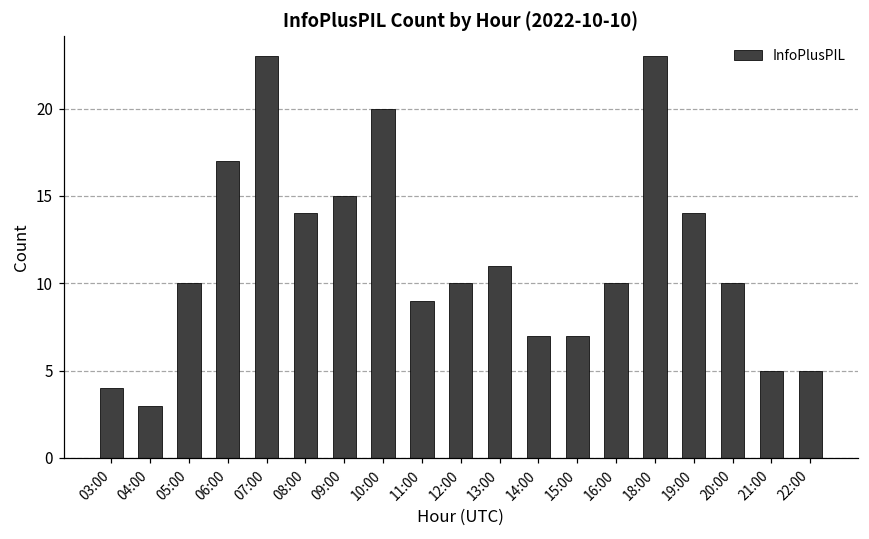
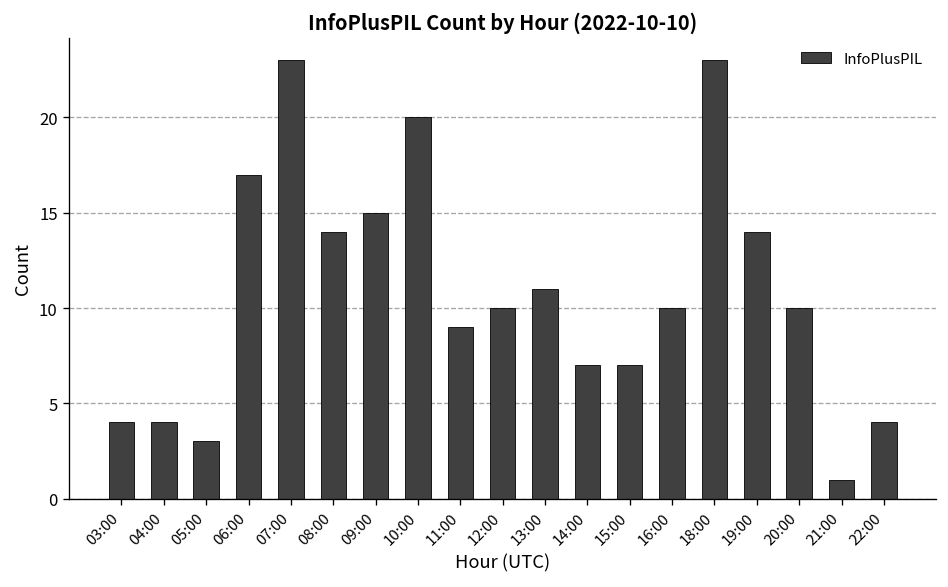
  {
    "03:00": 4,
-   "04:00": 3,
-   "05:00": 10,
+   "04:00": 4,
+   "05:00": 3,
    "06:00": 17,
    "07:00": 23,
    "08:00": 14,
    "09:00": 15,
    "10:00": 20,
    "11:00": 9,
    "12:00": 10,
    "13:00": 11,
    "14:00": 7,
    "15:00": 7,
    "16:00": 10,
    "18:00": 23,
    "19:00": 14,
    "20:00": 10,
-   "21:00": 5,
-   "22:00": 5
+   "21:00": 1,
+   "22:00": 4
  }
